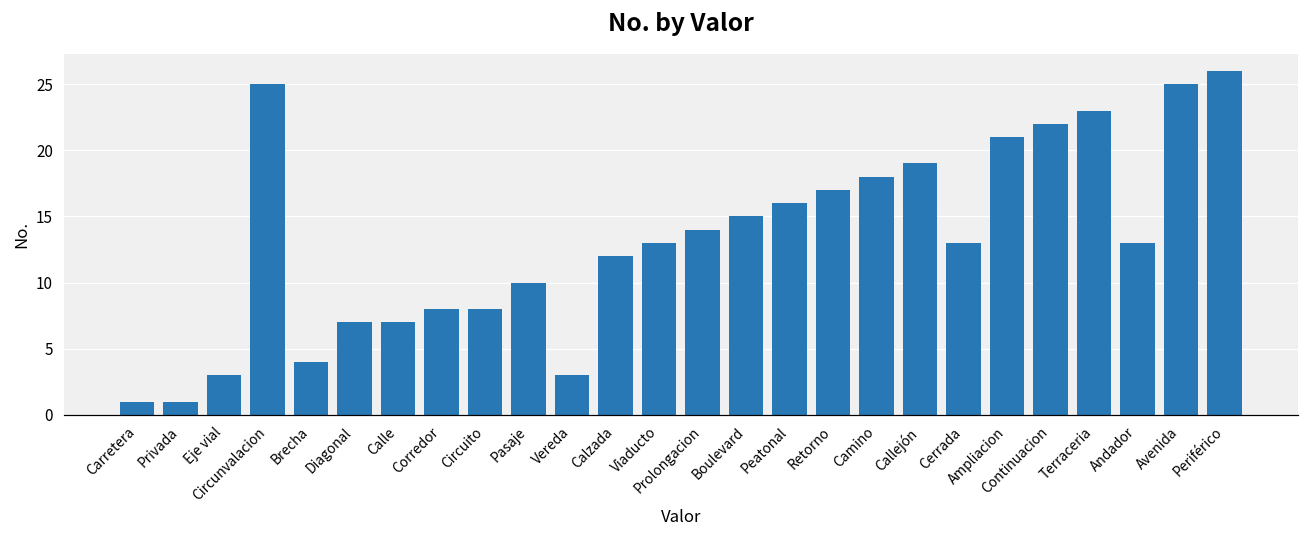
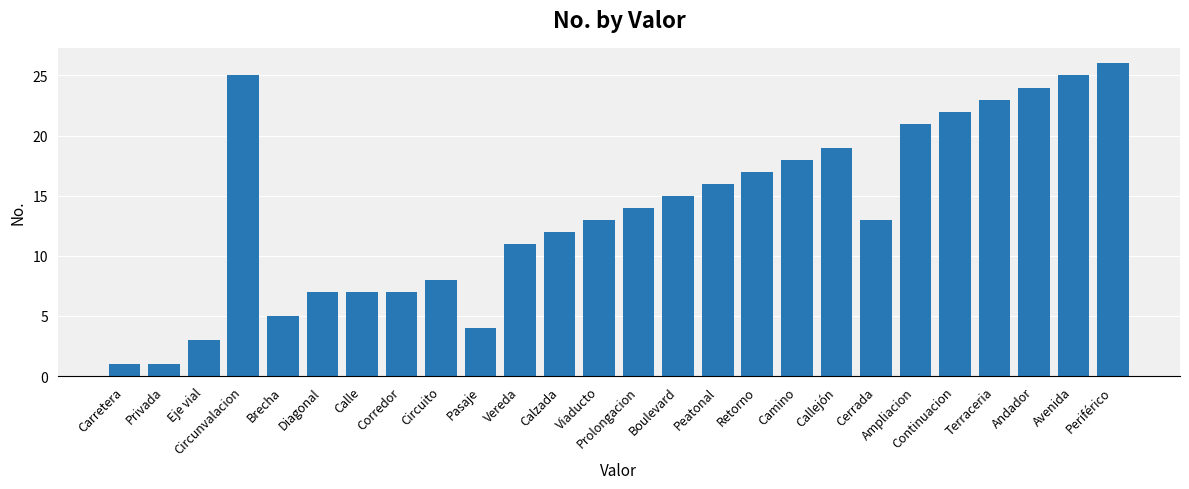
  {
    "Carretera": 1,
    "Privada": 1,
    "Eje vial": 3,
    "Circunvalacion": 25,
-   "Brecha": 4,
+   "Brecha": 5,
    "Diagonal": 7,
    "Calle": 7,
-   "Corredor": 8,
+   "Corredor": 7,
    "Circuito": 8,
-   "Pasaje": 10,
-   "Vereda": 3,
+   "Pasaje": 4,
+   "Vereda": 11,
    "Calzada": 12,
    "Viaducto": 13,
    "Prolongacion": 14,
    "Boulevard": 15,
    "Peatonal": 16,
    "Retorno": 17,
    "Camino": 18,
    "Callejón": 19,
    "Cerrada": 13,
    "Ampliacion": 21,
    "Continuacion": 22,
    "Terraceria": 23,
-   "Andador": 13,
+   "Andador": 24,
    "Avenida": 25,
    "Periférico": 26
  }
